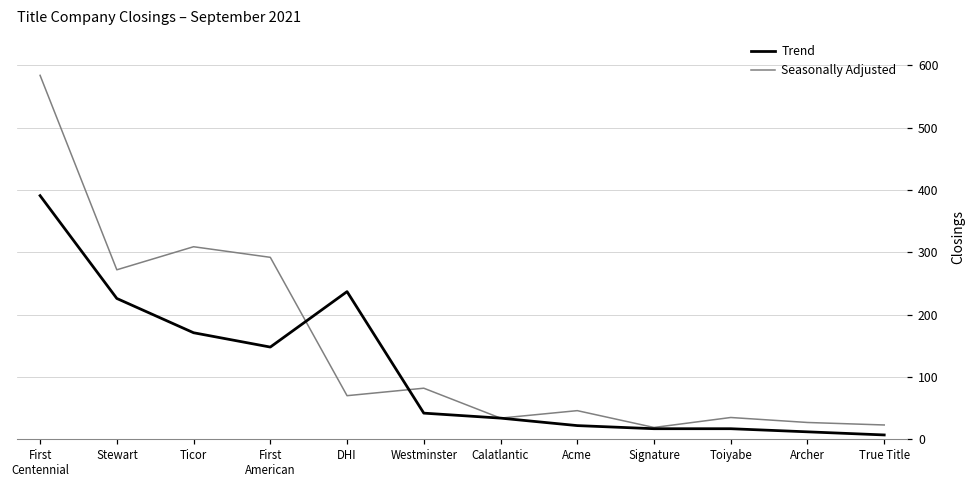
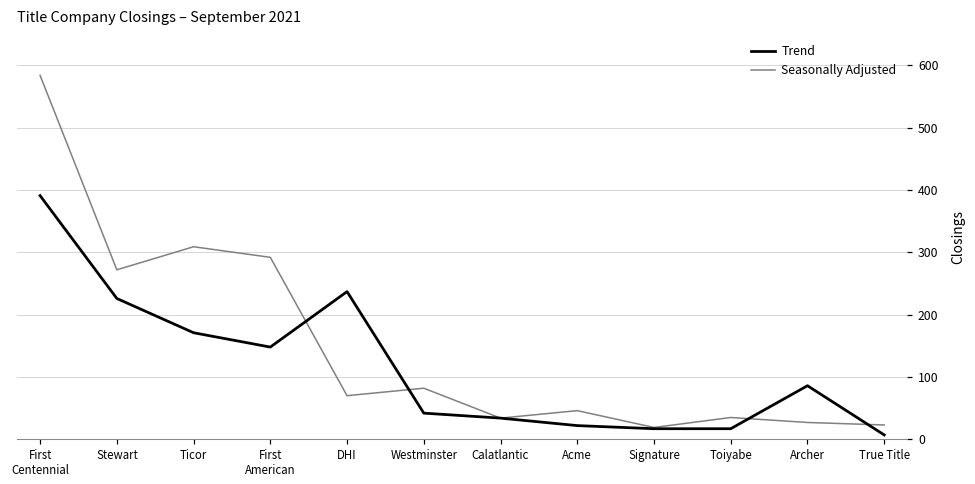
  {
    "Trend": {
      "First Centennial": 390,
      "Stewart": 230,
      "Ticor": 170,
      "First American": 150,
      "DHI": 240,
      "Westminster": 40,
      "Acme": 20,
      "Toiyabe": 20,
-     "Archer": 10,
+     "Archer": 90,
      "True Title": 10
    },
    "Seasonally Adjusted": {
      "First Centennial": 580,
      "Stewart": 270,
      "Ticor": 310,
      "First American": 290,
      "DHI": 70,
      "Westminster": 80,
      "Acme": 50,
      "Toiyabe": 40,
      "Archer": 30,
      "True Title": 20
    }
  }
